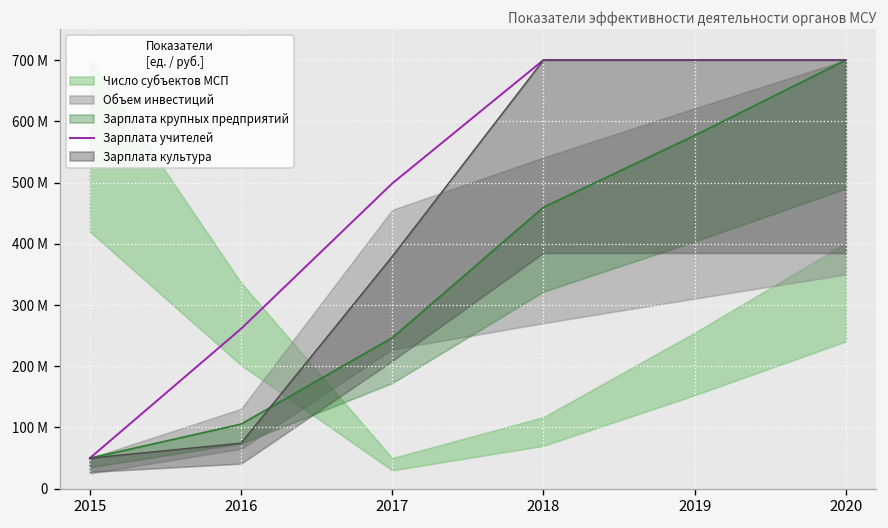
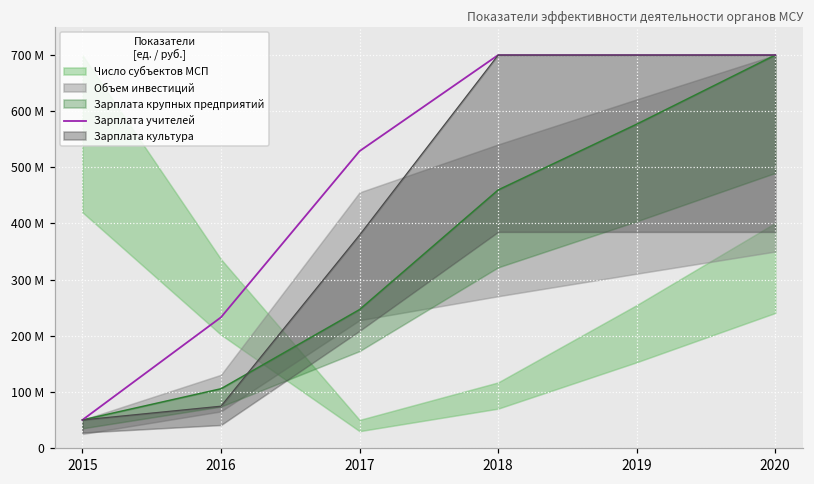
  {
    "Зарплата учителей": {
-     "2016": 260000000,
-     "2017": 500000000
+     "2016": 230000000,
+     "2017": 530000000
    }
  }
